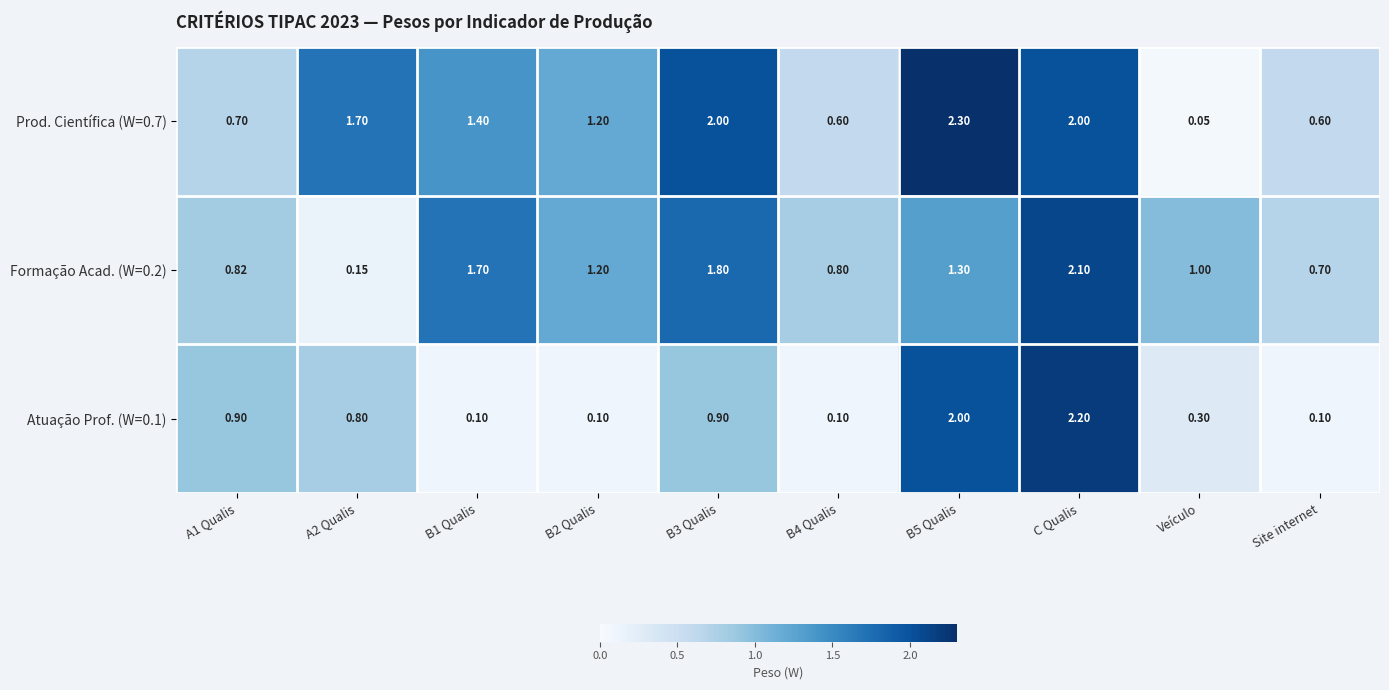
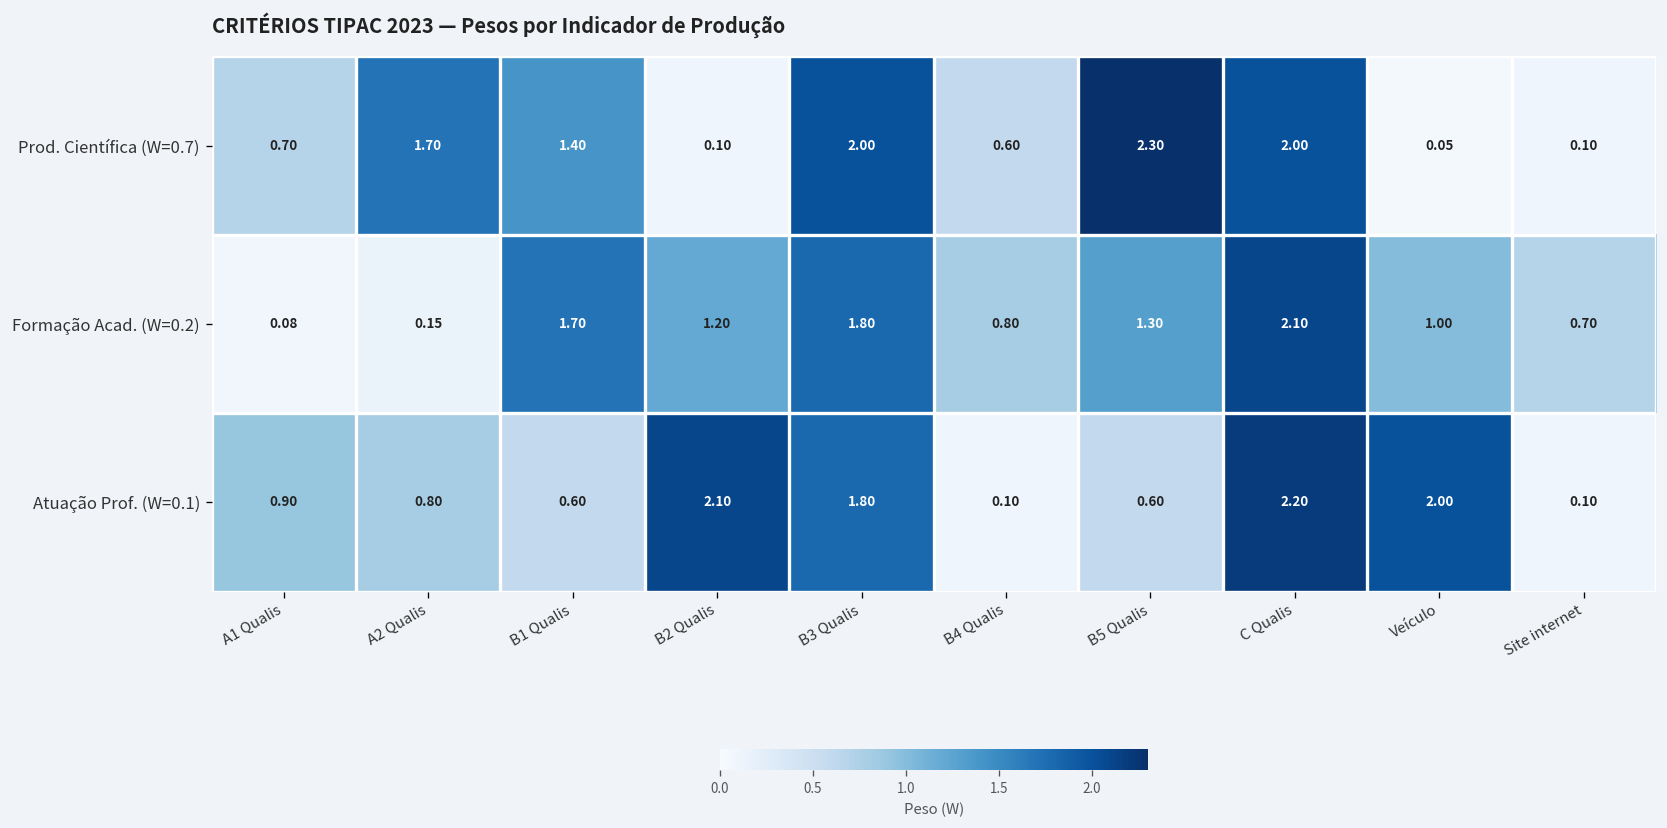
  {
    "Prod. Científica (W=0.7)": {
      "A1 Qualis": 0.70,
      "A2 Qualis": 1.70,
      "B1 Qualis": 1.40,
-     "B2 Qualis": 1.20,
+     "B2 Qualis": 0.10,
      "B3 Qualis": 2.00,
      "B4 Qualis": 0.60,
      "B5 Qualis": 2.30,
      "C Qualis": 2.00,
      "Veículo": 0.05,
-     "Site internet": 0.60
+     "Site internet": 0.10
    },
    "Formação Acad. (W=0.2)": {
-     "A1 Qualis": 0.82,
+     "A1 Qualis": 0.08,
      "A2 Qualis": 0.15,
      "B1 Qualis": 1.70,
      "B2 Qualis": 1.20,
      "B3 Qualis": 1.80,
      "B4 Qualis": 0.80,
      "B5 Qualis": 1.30,
      "C Qualis": 2.10,
      "Veículo": 1.00,
      "Site internet": 0.70
    },
    "Atuação Prof. (W=0.1)": {
      "A1 Qualis": 0.90,
      "A2 Qualis": 0.80,
-     "B1 Qualis": 0.10,
-     "B2 Qualis": 0.10,
-     "B3 Qualis": 0.90,
+     "B1 Qualis": 0.60,
+     "B2 Qualis": 2.10,
+     "B3 Qualis": 1.80,
      "B4 Qualis": 0.10,
-     "B5 Qualis": 2.00,
+     "B5 Qualis": 0.60,
      "C Qualis": 2.20,
-     "Veículo": 0.30,
+     "Veículo": 2.00,
      "Site internet": 0.10
    }
  }
